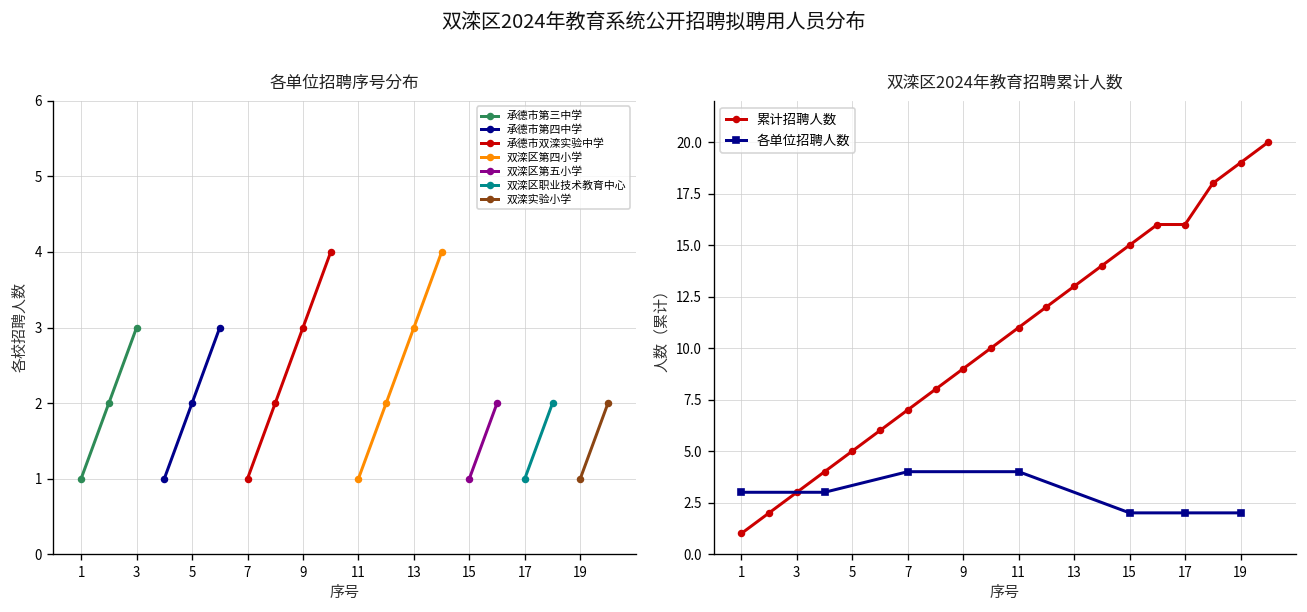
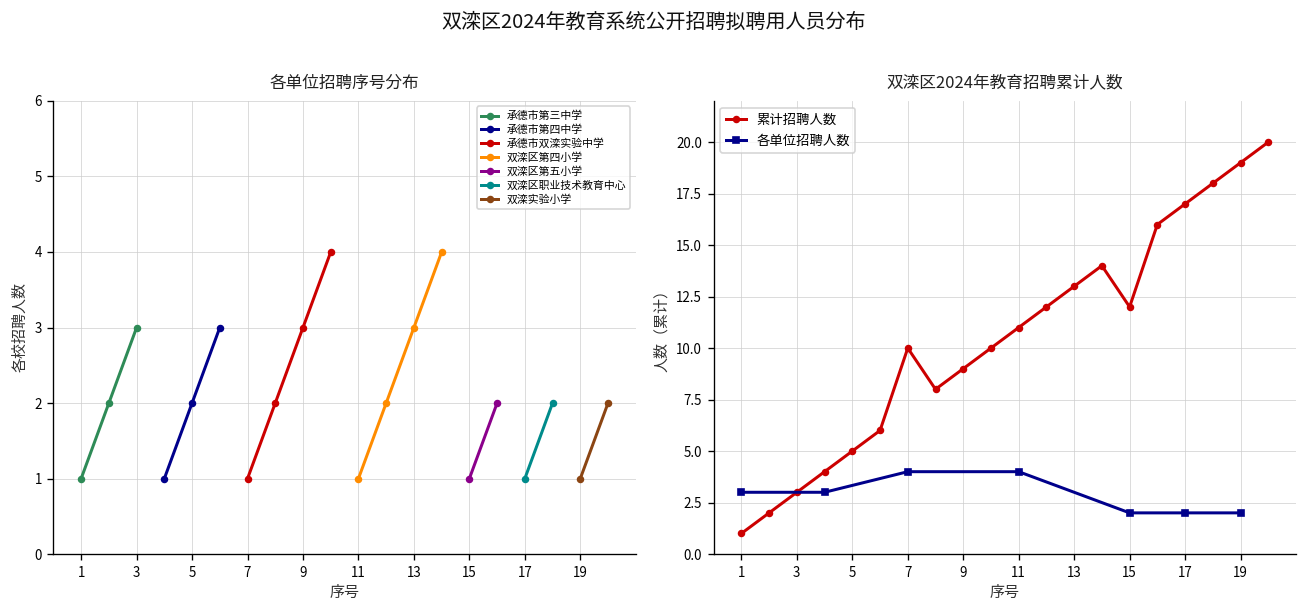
  {
    "各单位招聘序号分布": {
      "承德市第三中学": {
        "1": 1.0,
        "3": 3.0
      },
      "承德市第四中学": {
        "5": 2.0
      },
      "承德市双滦实验中学": {
        "7": 1.0,
        "9": 3.0
      },
      "双滦区第四小学": {
        "11": 1.0,
        "13": 3.0
      },
      "双滦区第五小学": {
        "15": 1.0
      },
      "双滦区职业技术教育中心": {
        "17": 1.0
      },
      "双滦实验小学": {
        "19": 1.0
      }
    },
    "双滦区2024年教育招聘累计人数": {
      "累计招聘人数": {
        "1": 1,
        "3": 3,
        "5": 5,
-       "7": 7,
+       "7": 10,
        "9": 9,
        "11": 11,
        "13": 13,
-       "15": 15,
-       "17": 16,
+       "15": 12,
+       "17": 17,
        "19": 19
      },
      "各单位招聘人数": {
        "1": 3,
        "7": 4,
        "11": 4,
        "15": 2,
        "17": 2,
        "19": 2
      }
    }
  }
